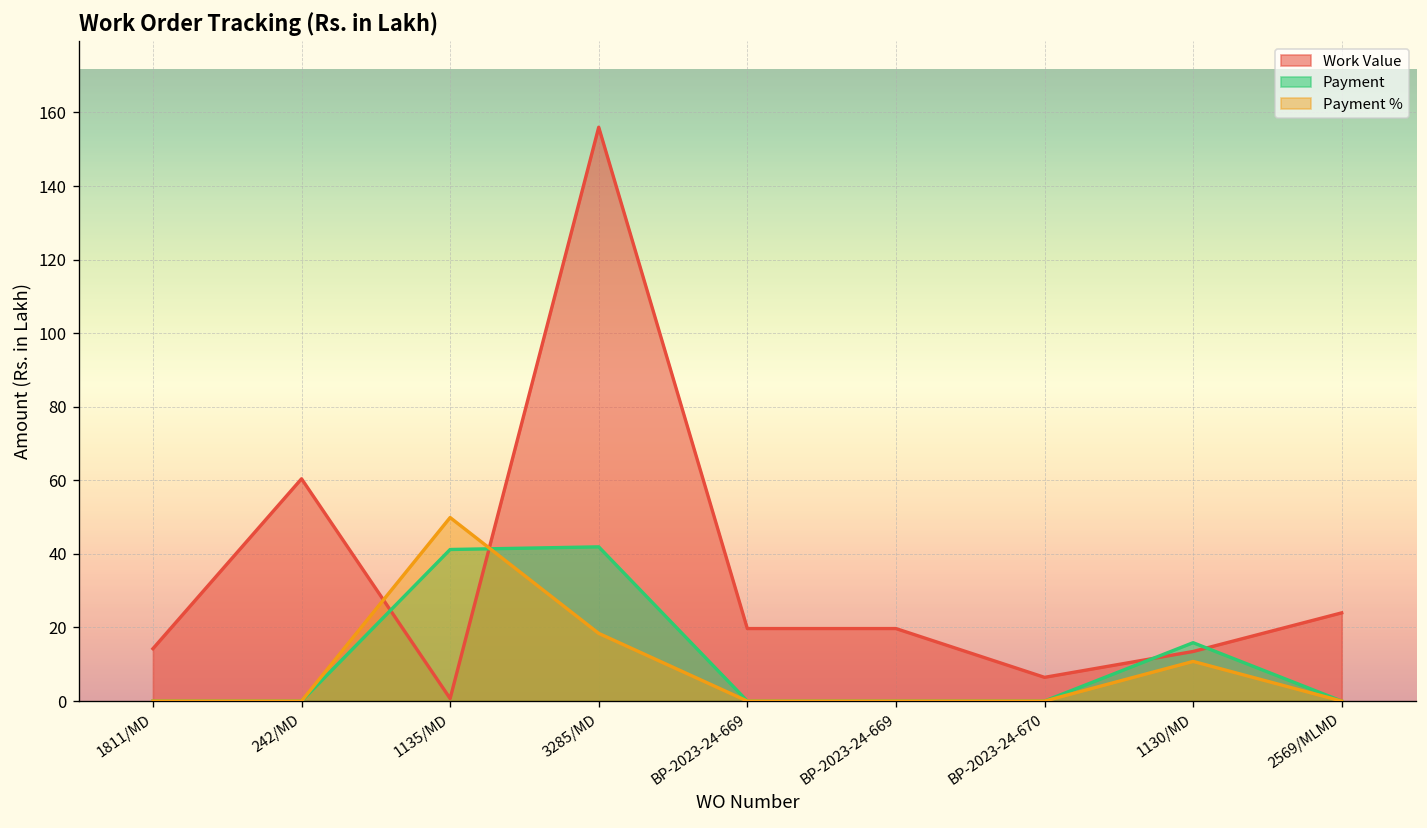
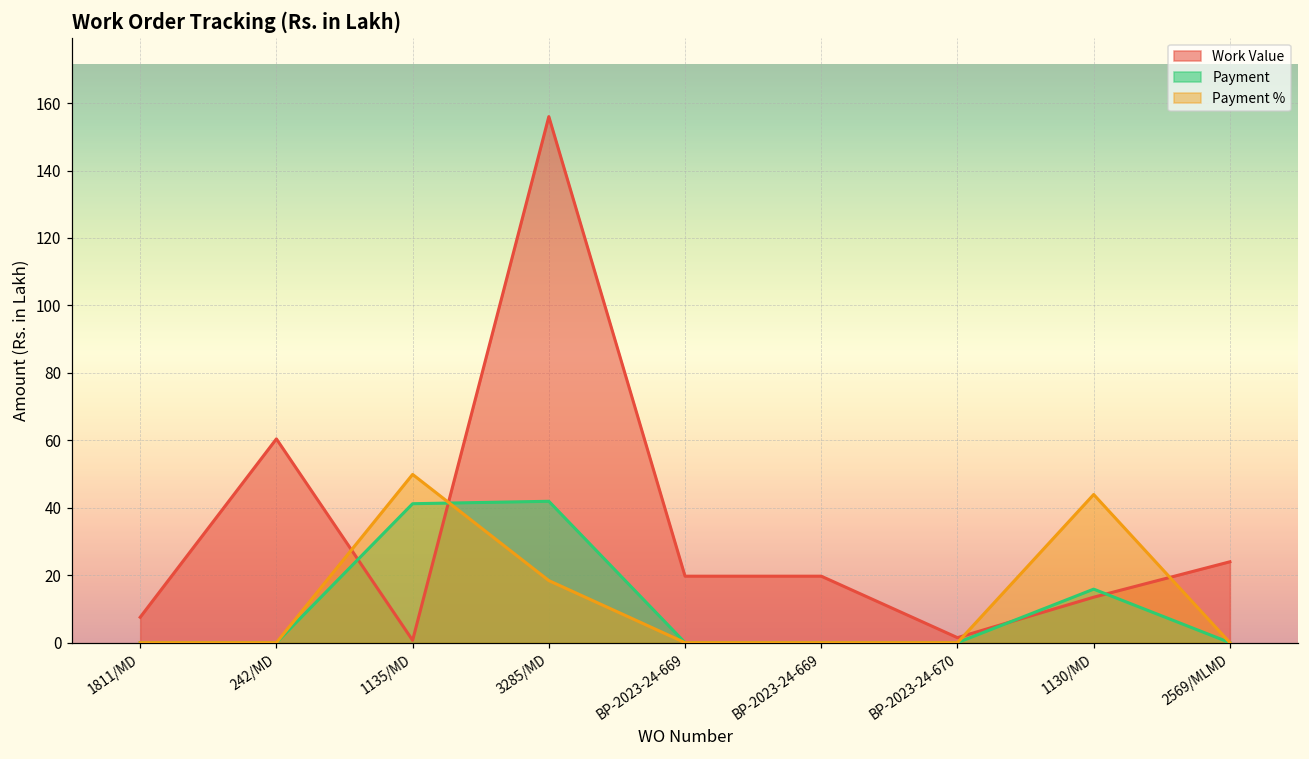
  {
    "Work Value": {
-     "1811/MD": 14,
+     "1811/MD": 8,
      "242/MD": 60,
      "1135/MD": 1,
      "3285/MD": 156,
-     "BP-2023-24-670": 6,
+     "BP-2023-24-670": 1,
      "1130/MD": 13,
      "2569/MLMD": 24
    },
    "Payment": {
      "1135/MD": 41,
      "3285/MD": 42,
      "1130/MD": 16
    },
    "Payment %": {
      "1135/MD": 50,
      "3285/MD": 18,
-     "1130/MD": 11
+     "1130/MD": 44
    }
  }
